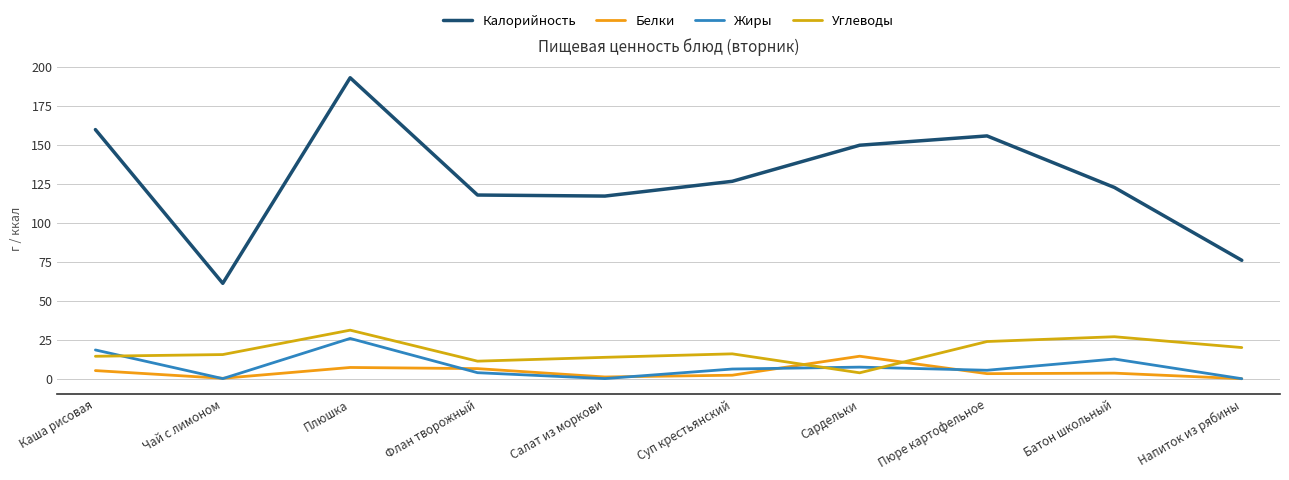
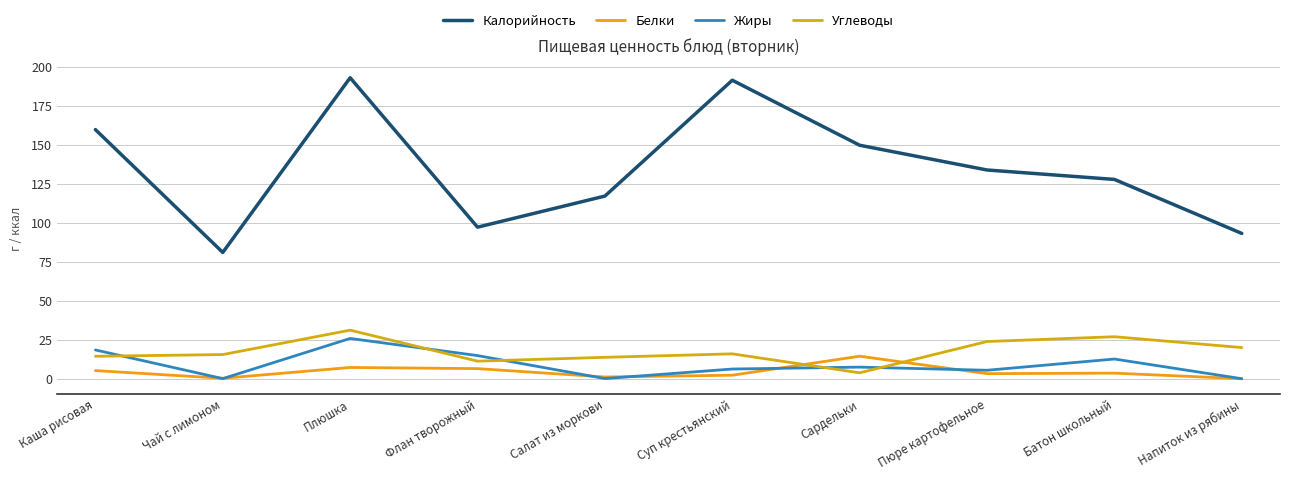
  {
    "Калорийность": {
      "Каша рисовая": 160,
-     "Чай с лимоном": 61,
+     "Чай с лимоном": 81,
      "Плюшка": 193,
-     "Флан творожный": 118,
+     "Флан творожный": 97,
      "Салат из моркови": 117,
-     "Суп крестьянский": 126,
+     "Суп крестьянский": 191,
      "Сардельки": 150,
-     "Пюре картофельное": 156,
-     "Батон школьный": 123,
-     "Напиток из рябины": 76
+     "Пюре картофельное": 134,
+     "Батон школьный": 128,
+     "Напиток из рябины": 93
    },
    "Жиры": {
      "Каша рисовая": 18,
      "Плюшка": 26,
-     "Флан творожный": 4,
+     "Флан творожный": 15,
      "Суп крестьянский": 6,
      "Сардельки": 7,
      "Пюре картофельное": 5,
      "Батон школьный": 13
    }
  }
